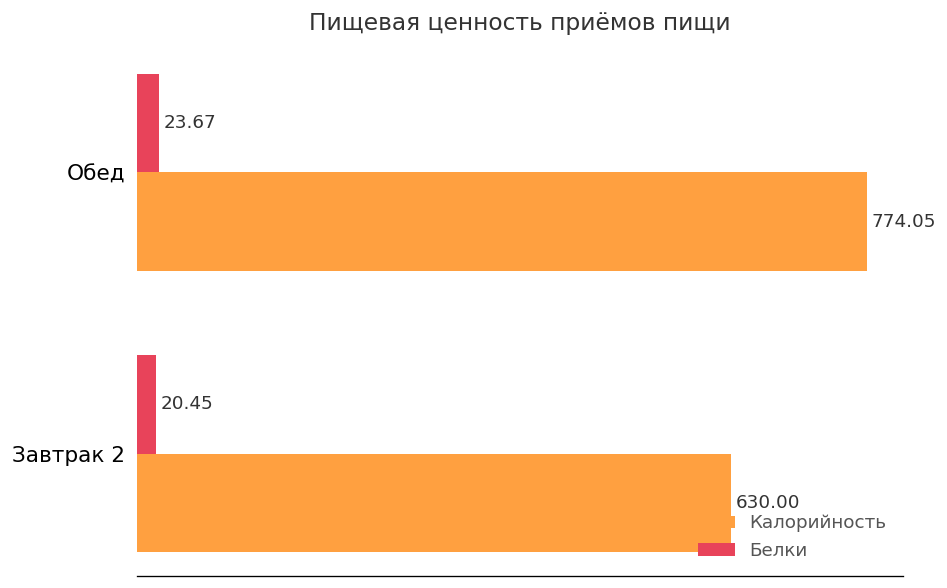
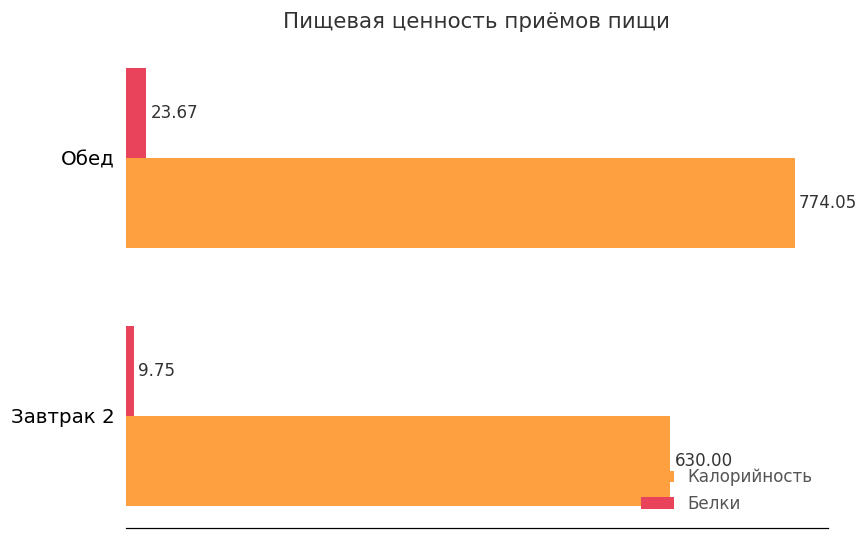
  {
    "Калорийность": {
      "Обед": 774.05,
      "Завтрак 2": 630.00
    },
    "Белки": {
      "Обед": 23.67,
-     "Завтрак 2": 20.45
+     "Завтрак 2": 9.75
    }
  }
